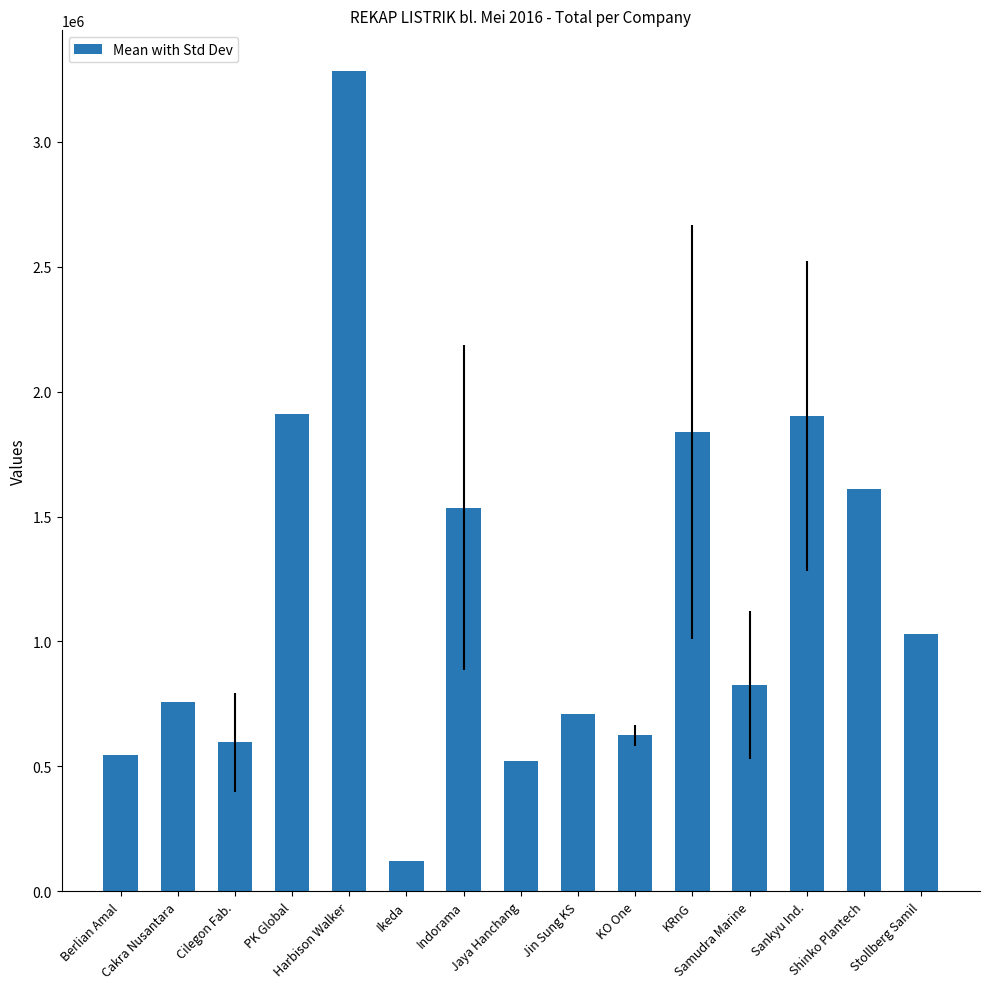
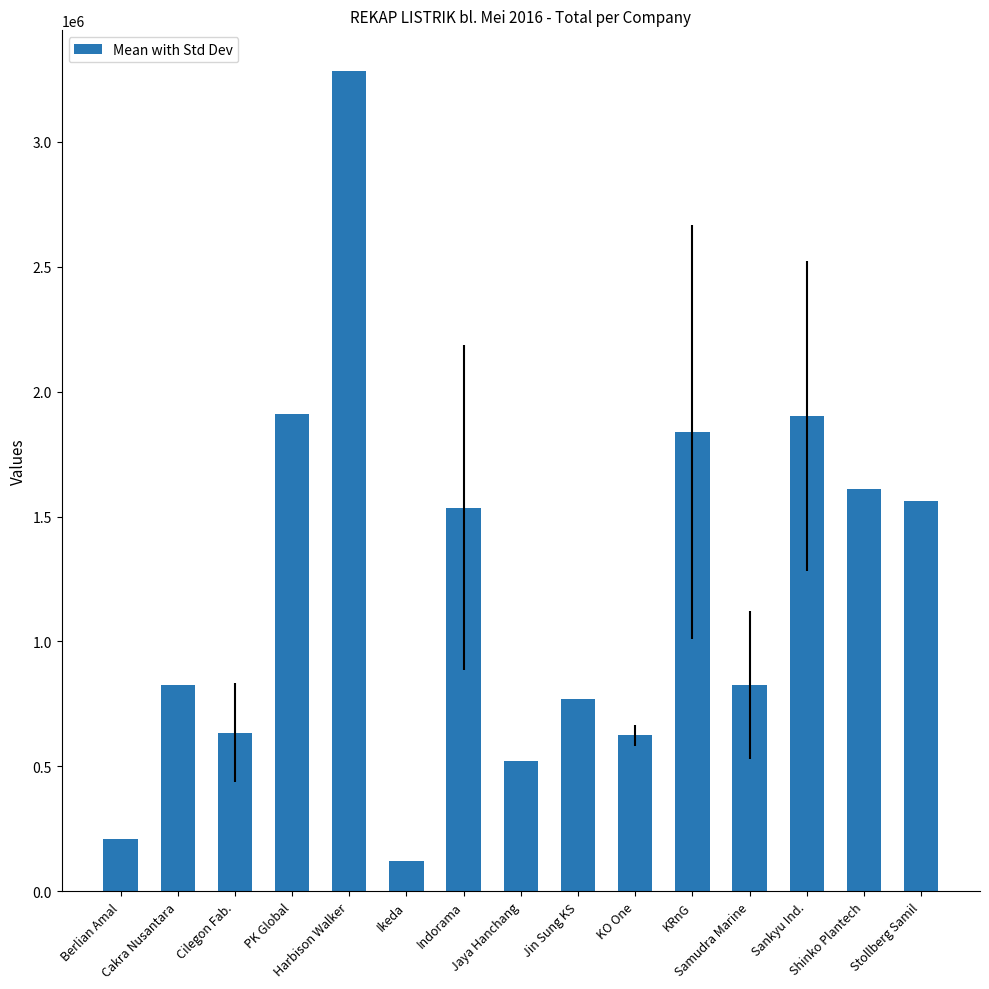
  {
-   "Berlian Amal": 550000,
-   "Cakra Nusantara": 760000,
-   "Cilegon Fab.": 600000,
+   "Berlian Amal": 210000,
+   "Cakra Nusantara": 830000,
+   "Cilegon Fab.": 640000,
    "PK Global": 1910000,
    "Harbison Walker": 3280000,
    "Ikeda": 120000,
    "Indorama": 1530000,
    "Jaya Hanchang": 520000,
-   "Jin Sung KS": 710000,
+   "Jin Sung KS": 770000,
    "KO One": 620000,
    "KRnG": 1840000,
    "Samudra Marine": 830000,
    "Sankyu Ind.": 1900000,
    "Shinko Plantech": 1610000,
-   "Stollberg Samil": 1030000
+   "Stollberg Samil": 1560000
  }
